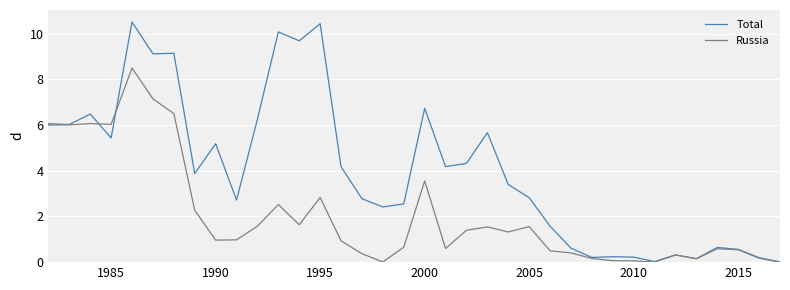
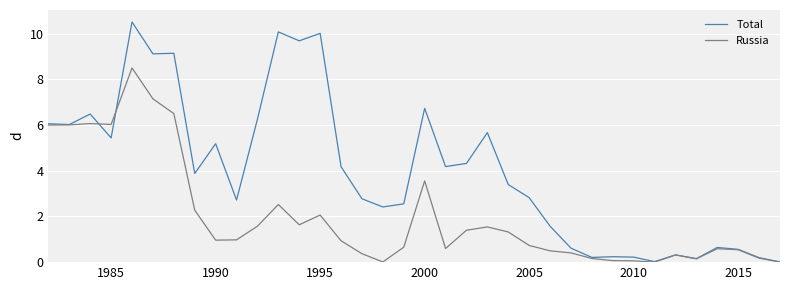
  {
    "Total": {
      "1985": 5.4,
      "1990": 5.2,
-     "1995": 10.4,
+     "1995": 10.0,
      "2000": 6.7,
      "2005": 2.8,
      "2010": 0.2
    },
    "Russia": {
      "1985": 6.0,
      "1990": 1.0,
-     "1995": 2.8,
+     "1995": 2.1,
      "2000": 3.6,
-     "2005": 1.6,
+     "2005": 0.7,
      "2010": 0.1
    }
  }
